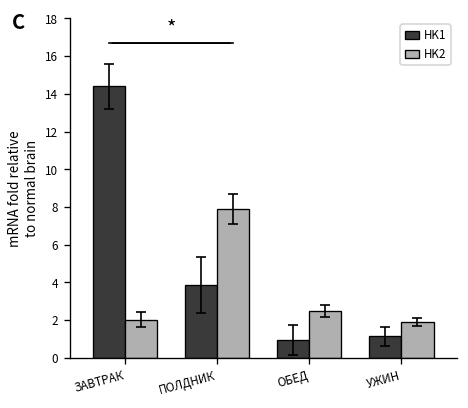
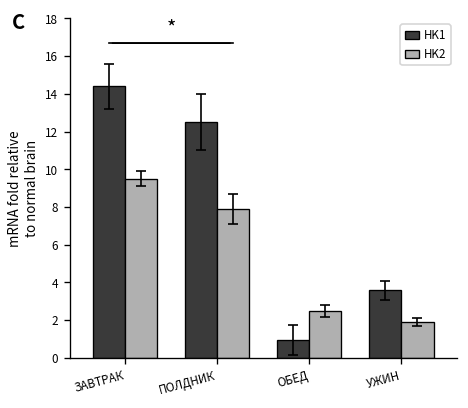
  {
    "HK1": {
      "ЗАВТРАК": 14.4,
-     "ПОЛДНИК": 3.9,
+     "ПОЛДНИК": 12.5,
      "ОБЕД": 0.9,
-     "УЖИН": 1.1
+     "УЖИН": 3.6
    },
    "HK2": {
-     "ЗАВТРАК": 2.0,
+     "ЗАВТРАК": 9.5,
      "ПОЛДНИК": 7.9,
      "ОБЕД": 2.5,
      "УЖИН": 1.9
    }
  }
